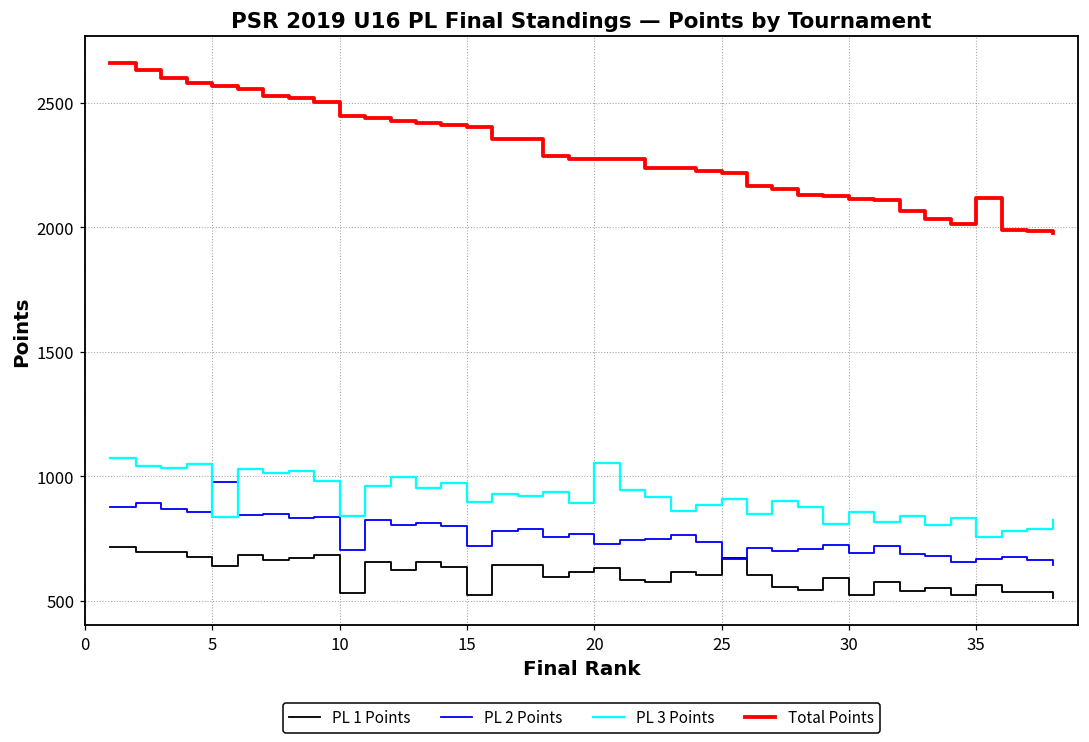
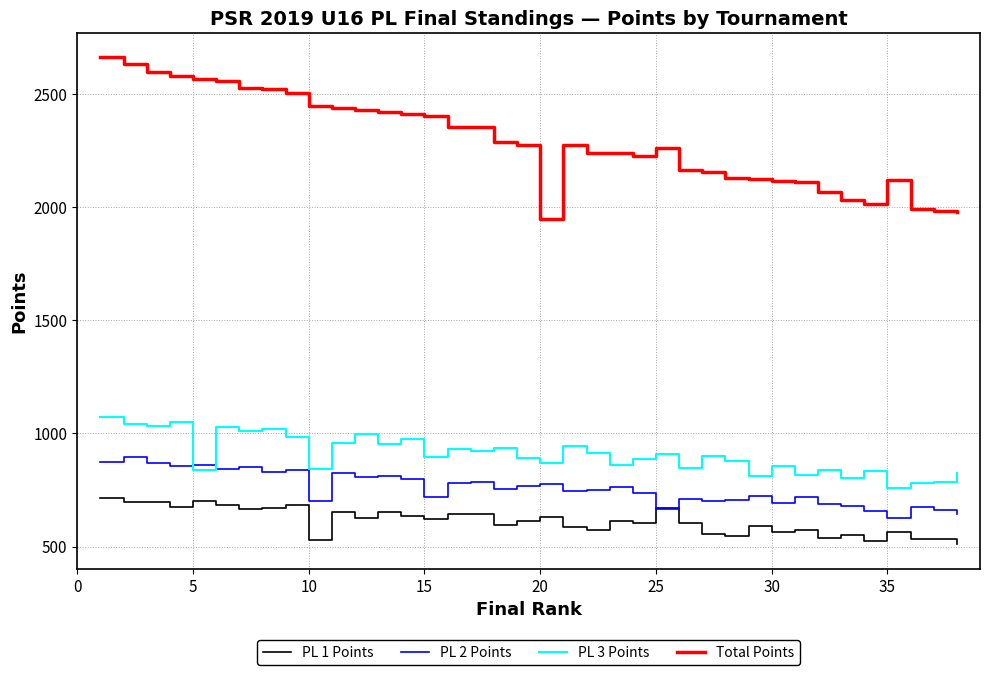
  {
    "PL 1 Points": {
-     "5": 640,
+     "5": 700,
      "10": 530,
-     "15": 520,
+     "15": 620,
      "20": 630,
-     "30": 530,
+     "30": 570,
      "35": 570
    },
    "PL 2 Points": {
-     "5": 980,
+     "5": 860,
      "10": 700,
      "15": 720,
-     "20": 730,
+     "20": 780,
      "30": 690,
-     "35": 670
+     "35": 630
    },
    "PL 3 Points": {
      "5": 840,
      "10": 840,
      "15": 900,
-     "20": 1050,
+     "20": 870,
      "25": 910,
      "30": 860,
      "35": 760
    },
    "Total Points": {
      "5": 2570,
      "10": 2450,
      "15": 2400,
-     "20": 2280,
-     "25": 2220,
+     "20": 1950,
+     "25": 2260,
      "30": 2110,
      "35": 2120
    }
  }
